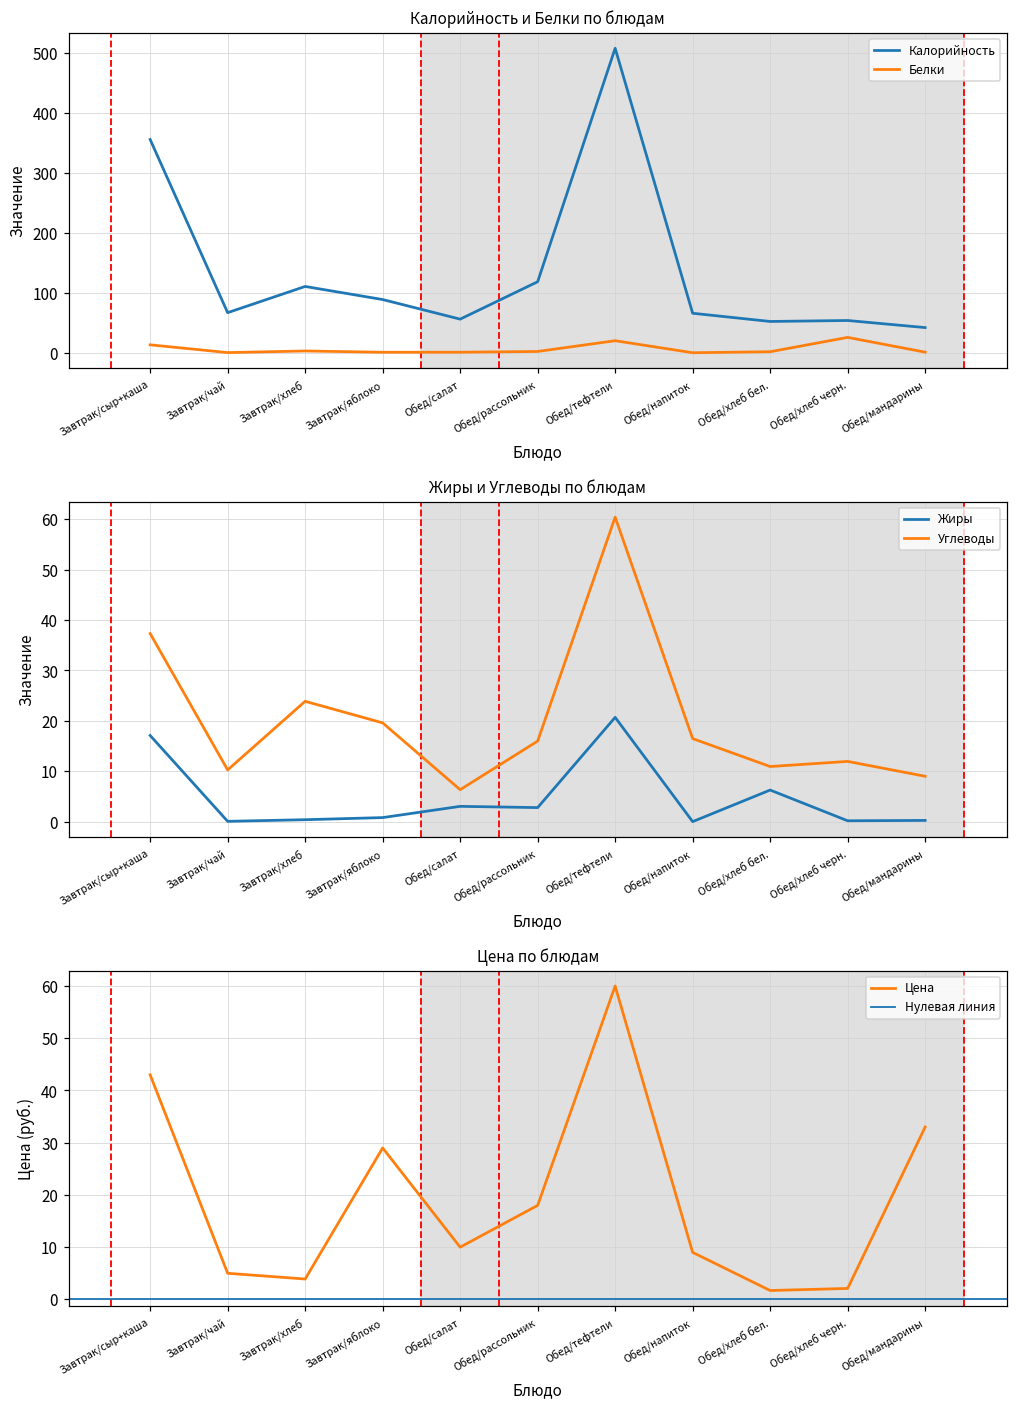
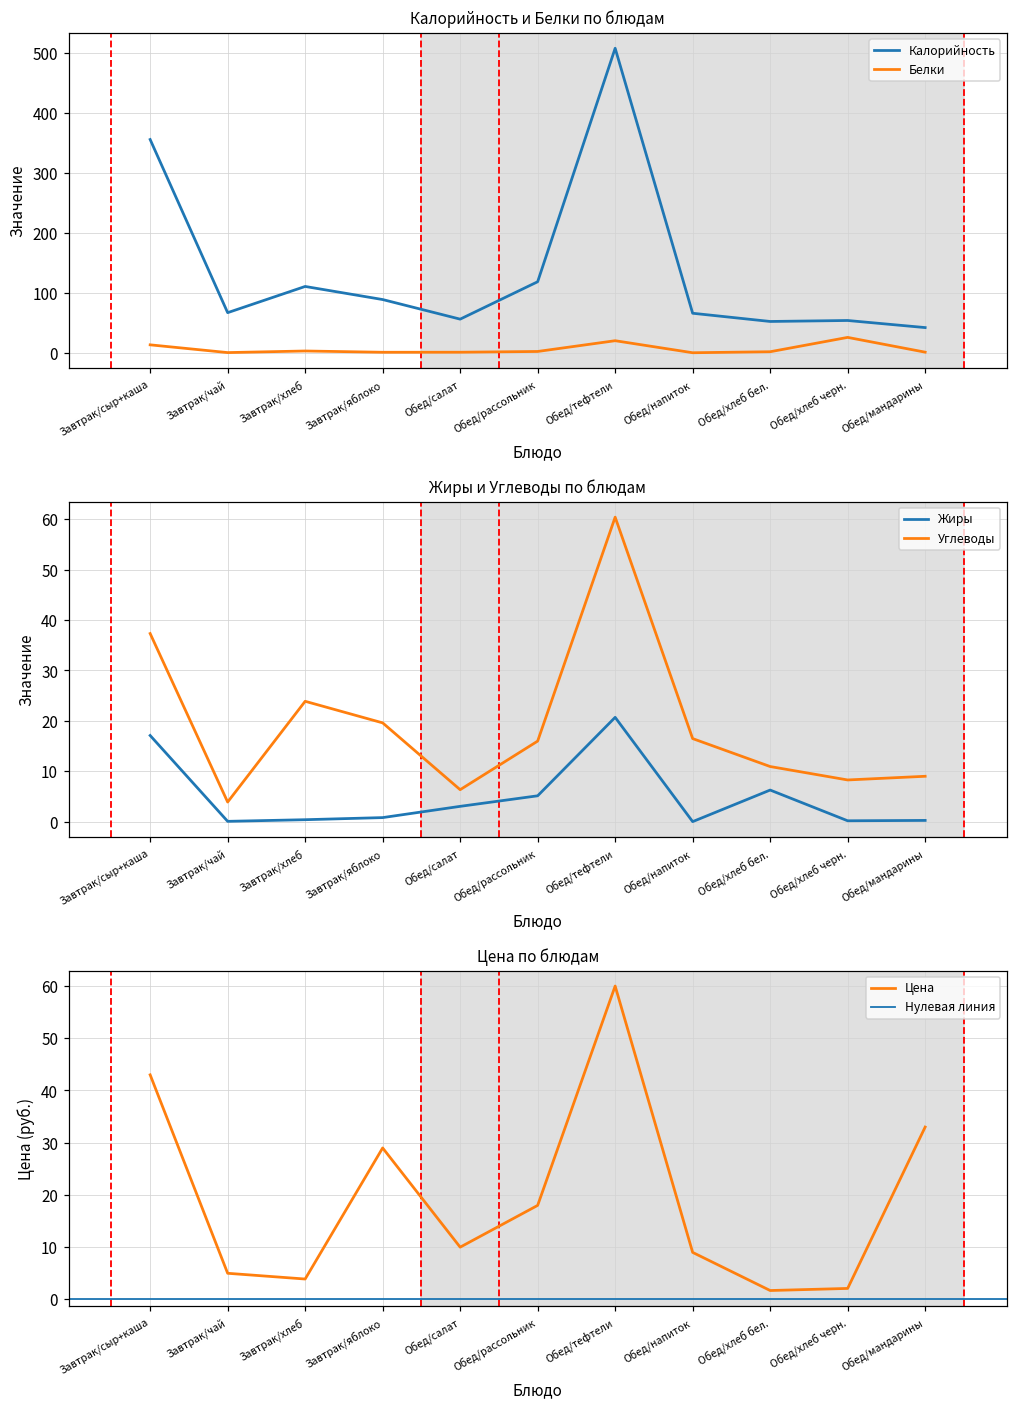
  {
    "Калорийность и Белки по блюдам": {
      "Калорийность": {
        "Завтрак/сыр+каша": 360,
        "Завтрак/чай": 70,
        "Завтрак/хлеб": 110,
        "Завтрак/яблоко": 90,
        "Обед/салат": 60,
        "Обед/рассольник": 120,
        "Обед/тефтели": 510,
        "Обед/напиток": 70,
        "Обед/хлеб бел.": 50,
        "Обед/хлеб черн.": 50,
        "Обед/мандарины": 40
      },
      "Белки": {
        "Завтрак/сыр+каша": 10,
        "Завтрак/чай": 0,
        "Завтрак/хлеб": 0,
        "Завтрак/яблоко": 0,
        "Обед/салат": 0,
        "Обед/рассольник": 0,
        "Обед/тефтели": 20,
        "Обед/напиток": 0,
        "Обед/хлеб бел.": 0,
        "Обед/хлеб черн.": 30,
        "Обед/мандарины": 0
      }
    },
    "Жиры и Углеводы по блюдам": {
      "Жиры": {
        "Завтрак/сыр+каша": 17,
        "Завтрак/чай": 0,
        "Завтрак/хлеб": 0,
        "Завтрак/яблоко": 1,
        "Обед/салат": 3,
-       "Обед/рассольник": 3,
+       "Обед/рассольник": 5,
        "Обед/тефтели": 21,
        "Обед/напиток": 0,
        "Обед/хлеб бел.": 6,
        "Обед/хлеб черн.": 0,
        "Обед/мандарины": 0
      },
      "Углеводы": {
        "Завтрак/сыр+каша": 37,
-       "Завтрак/чай": 10,
+       "Завтрак/чай": 4,
        "Завтрак/хлеб": 24,
        "Завтрак/яблоко": 20,
        "Обед/салат": 6,
        "Обед/рассольник": 16,
        "Обед/тефтели": 60,
        "Обед/напиток": 16,
        "Обед/хлеб бел.": 11,
-       "Обед/хлеб черн.": 12,
+       "Обед/хлеб черн.": 8,
        "Обед/мандарины": 9
      }
    },
    "Цена по блюдам": {
      "Завтрак/сыр+каша": 43,
      "Завтрак/чай": 5,
      "Завтрак/хлеб": 4,
      "Завтрак/яблоко": 29,
      "Обед/салат": 10,
      "Обед/рассольник": 18,
      "Обед/тефтели": 60,
      "Обед/напиток": 9,
      "Обед/хлеб бел.": 2,
      "Обед/хлеб черн.": 2,
      "Обед/мандарины": 33
    }
  }
